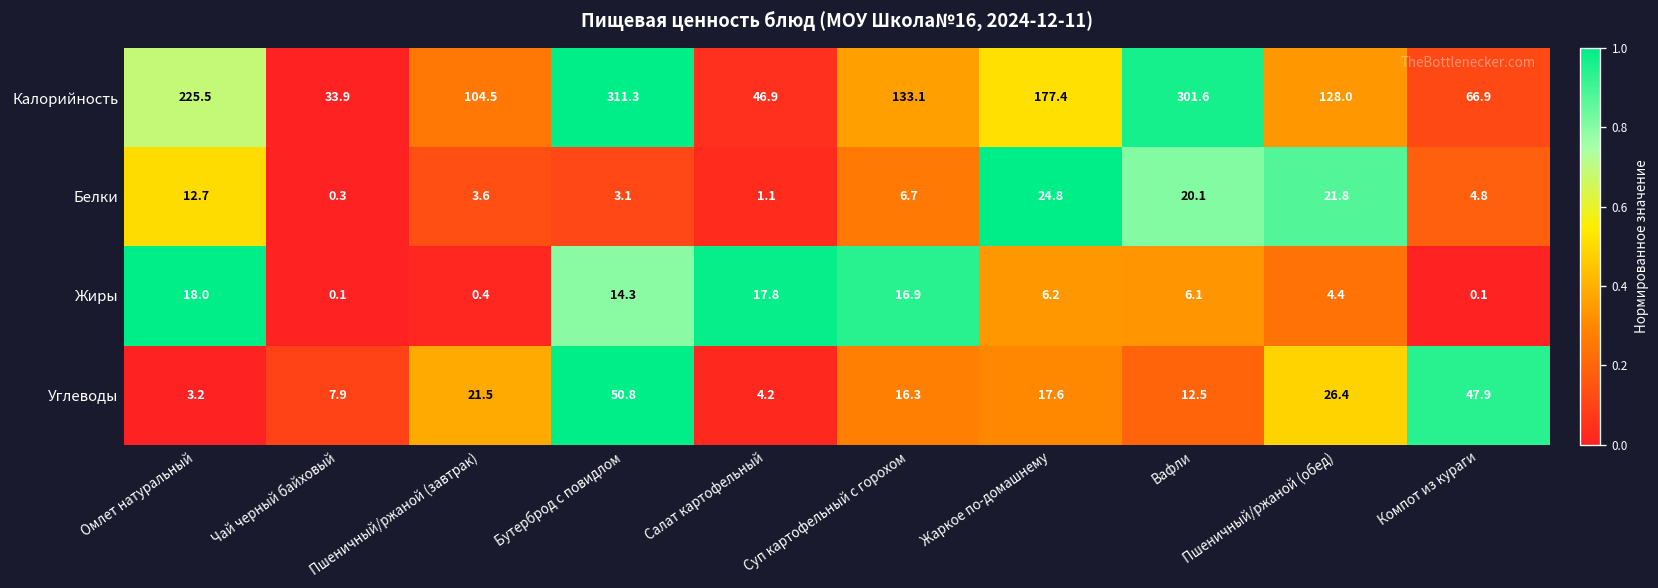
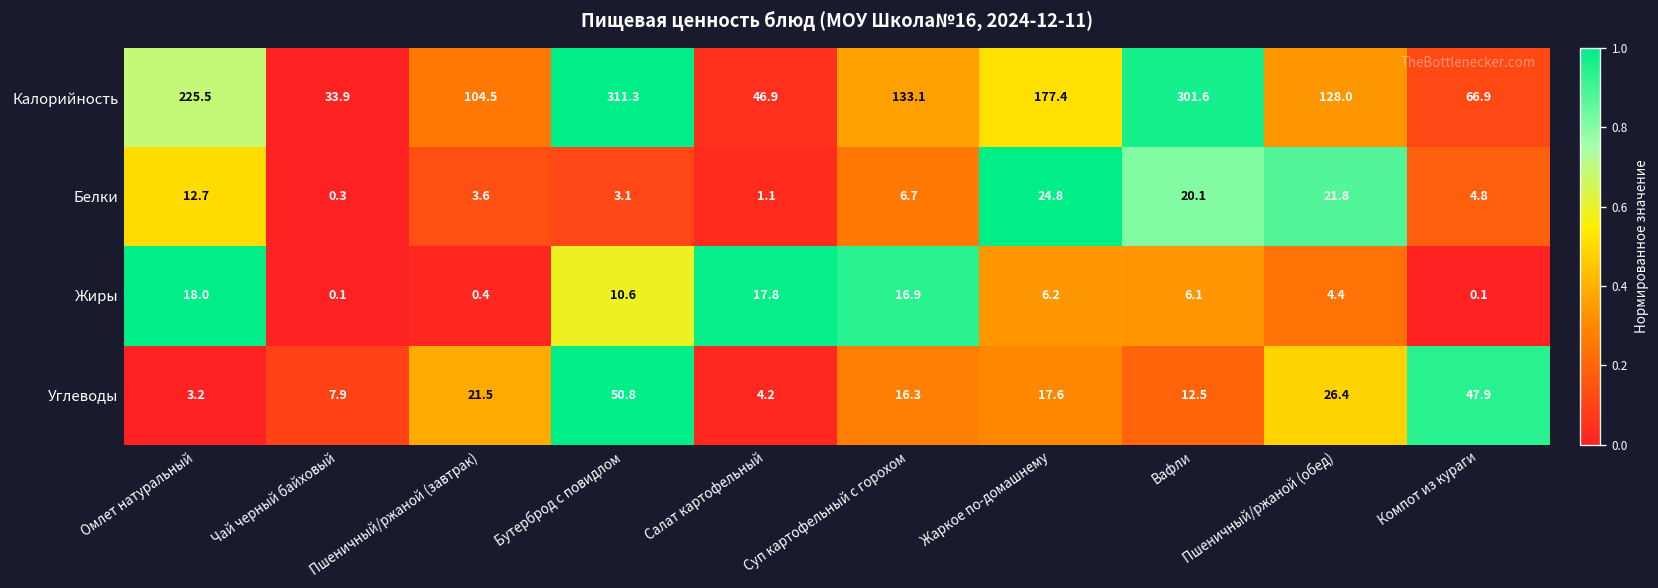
  {
    "Калорийность": {
      "Омлет натуральный": 225.5,
      "Чай черный байховый": 33.9,
      "Пшеничный/ржаной (завтрак)": 104.5,
      "Бутерброд с повидлом": 311.3,
      "Салат картофельный": 46.9,
      "Суп картофельный с горохом": 133.1,
      "Жаркое по-домашнему": 177.4,
      "Вафли": 301.6,
      "Пшеничный/ржаной (обед)": 128.0
    },
    "Белки": {
      "Омлет натуральный": 12.7,
      "Чай черный байховый": 0.3,
      "Пшеничный/ржаной (завтрак)": 3.6,
      "Бутерброд с повидлом": 3.1,
      "Салат картофельный": 1.1,
      "Суп картофельный с горохом": 6.7,
      "Жаркое по-домашнему": 24.8,
      "Вафли": 20.1,
      "Пшеничный/ржаной (обед)": 21.8,
      "Компот из кураги": 4.8
    },
    "Жиры": {
      "Омлет натуральный": 18.0,
      "Чай черный байховый": 0.1,
      "Пшеничный/ржаной (завтрак)": 0.4,
-     "Бутерброд с повидлом": 14.3,
+     "Бутерброд с повидлом": 10.6,
      "Салат картофельный": 17.8,
      "Суп картофельный с горохом": 16.9,
      "Жаркое по-домашнему": 6.2,
      "Вафли": 6.1,
      "Пшеничный/ржаной (обед)": 4.4,
      "Компот из кураги": 0.1
    },
    "Углеводы": {
      "Омлет натуральный": 3.2,
      "Чай черный байховый": 7.9,
      "Пшеничный/ржаной (завтрак)": 21.5,
      "Бутерброд с повидлом": 50.8,
      "Салат картофельный": 4.2,
      "Суп картофельный с горохом": 16.3,
      "Жаркое по-домашнему": 17.6,
      "Вафли": 12.5,
      "Пшеничный/ржаной (обед)": 26.4,
      "Компот из кураги": 47.9
    }
  }
